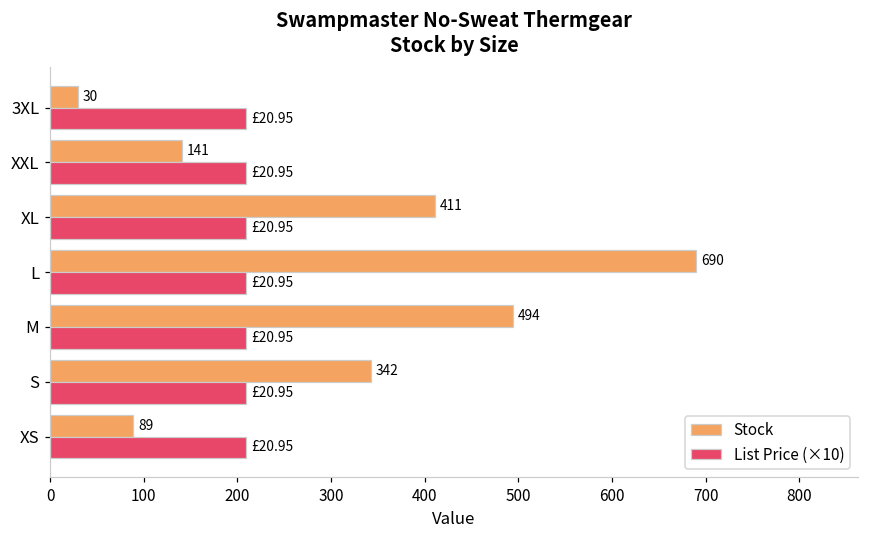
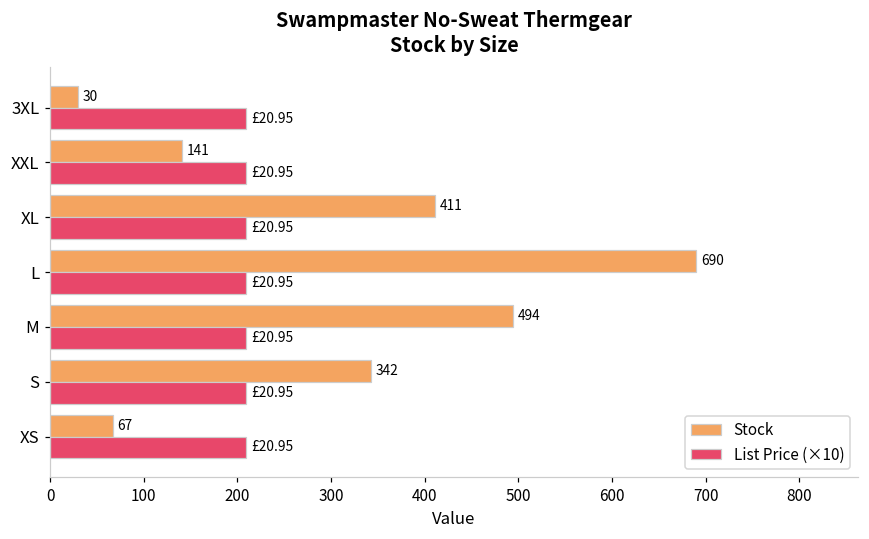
  {
    "Stock": {
      "3XL": 30,
      "XXL": 141,
      "XL": 411,
      "L": 690,
      "M": 494,
      "S": 342,
-     "XS": 89
+     "XS": 67
    }
  }
